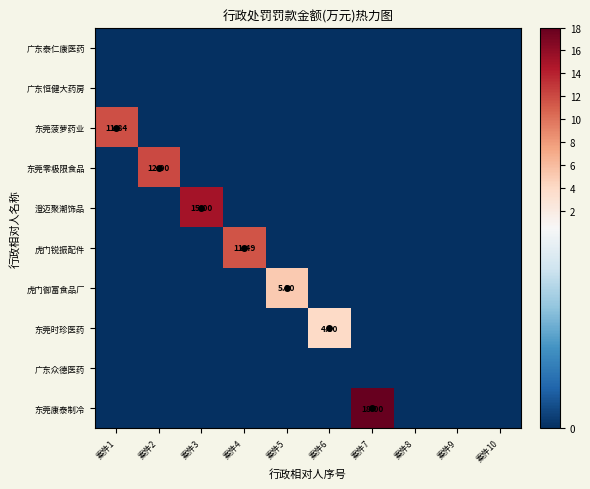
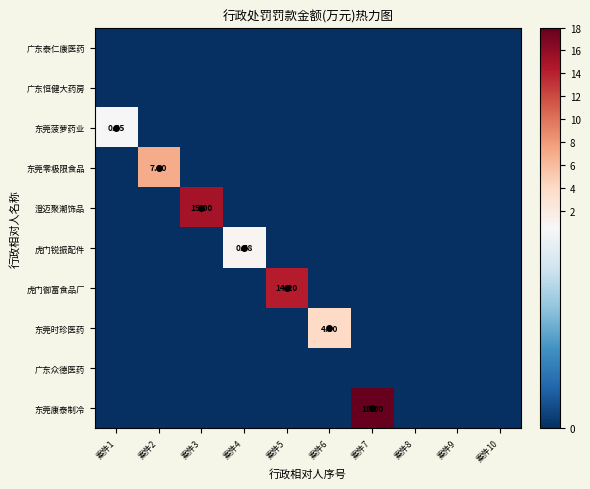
  {
    "东莞菠萝药业": {
-     "案件1": 11.84
+     "案件1": 0.55
    },
    "东莞零极限食品": {
-     "案件2": 12.00
+     "案件2": 7.00
    },
    "虎门锐振配件": {
-     "案件4": 11.49
+     "案件4": 0.78
    },
    "虎门御富食品厂": {
-     "案件5": 5.10
+     "案件5": 14.20
    }
  }
